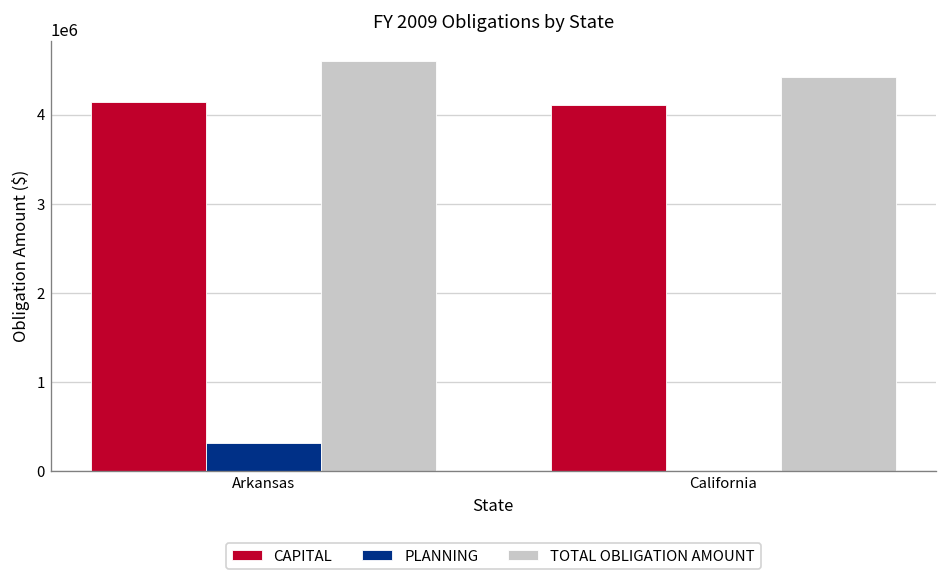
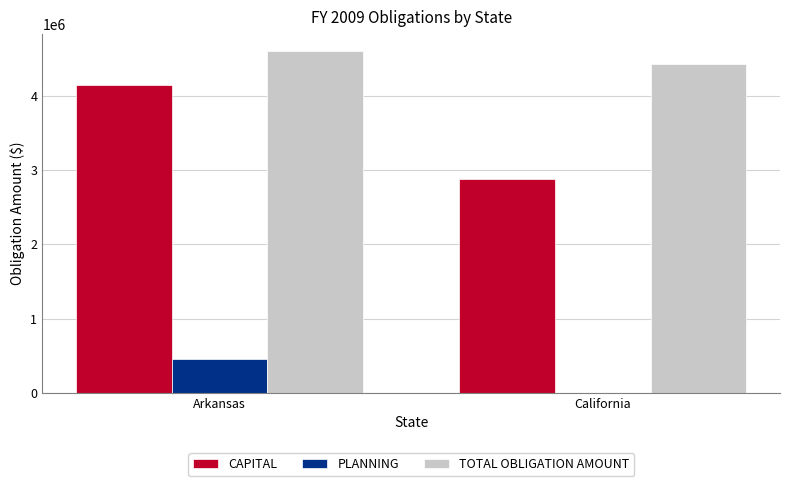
  {
    "CAPITAL": {
      "Arkansas": 4100000,
-     "California": 4100000
+     "California": 2900000
    },
    "PLANNING": {
-     "Arkansas": 300000,
+     "Arkansas": 500000,
      "California": 0
    },
    "TOTAL OBLIGATION AMOUNT": {
      "Arkansas": 4600000,
      "California": 4400000
    }
  }
